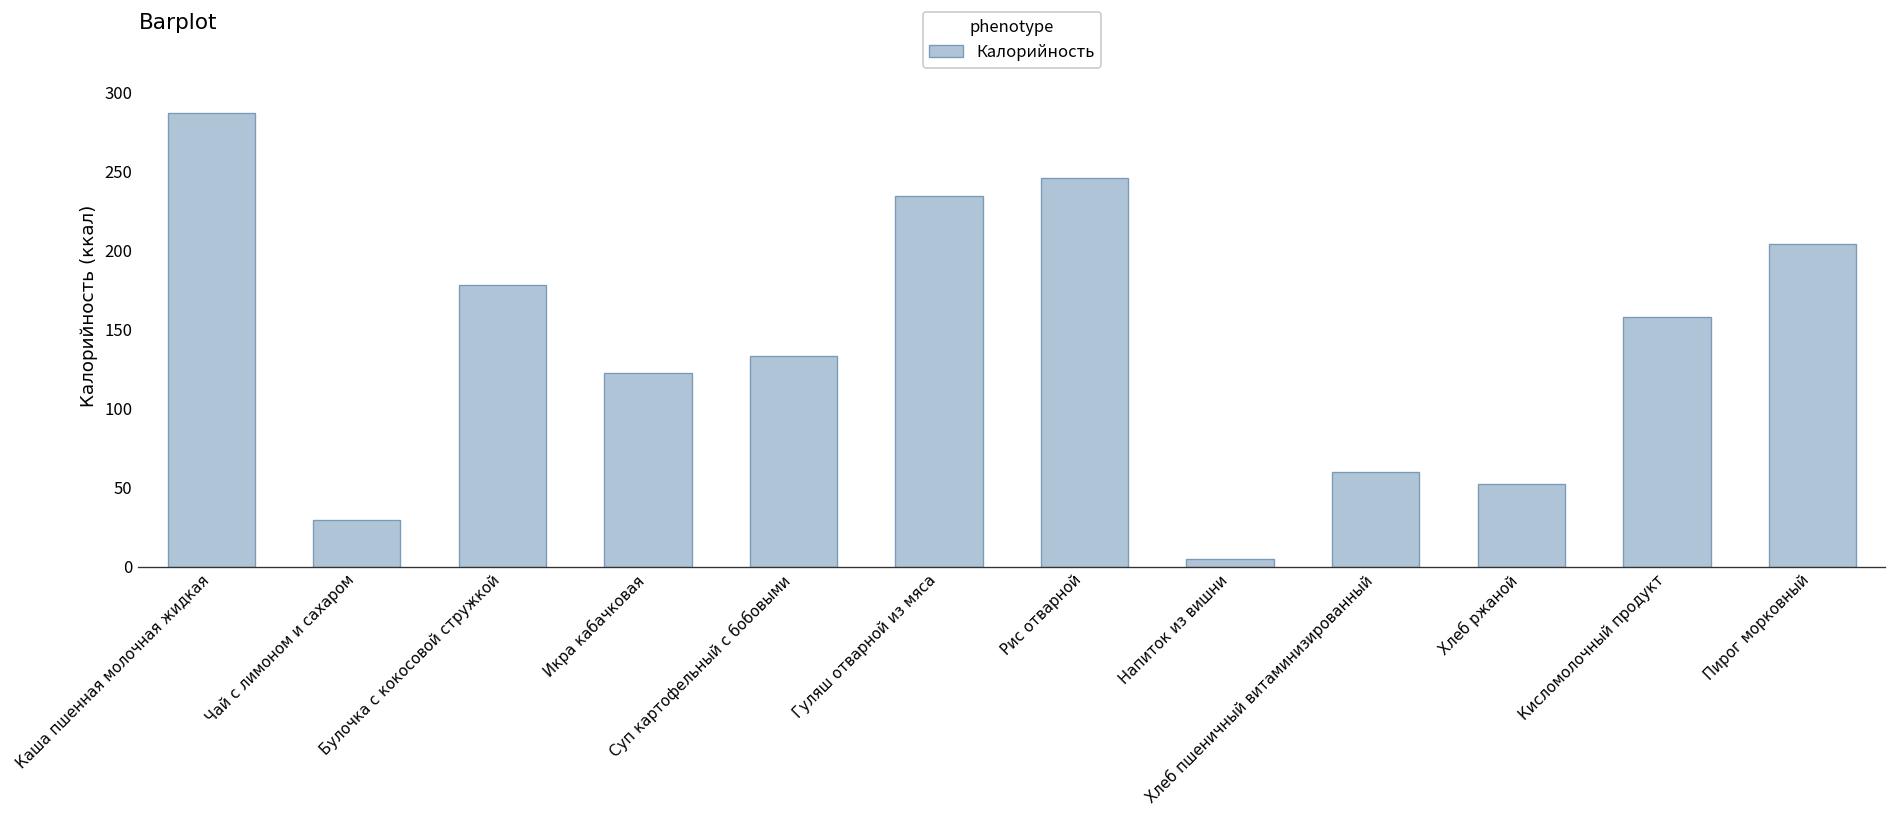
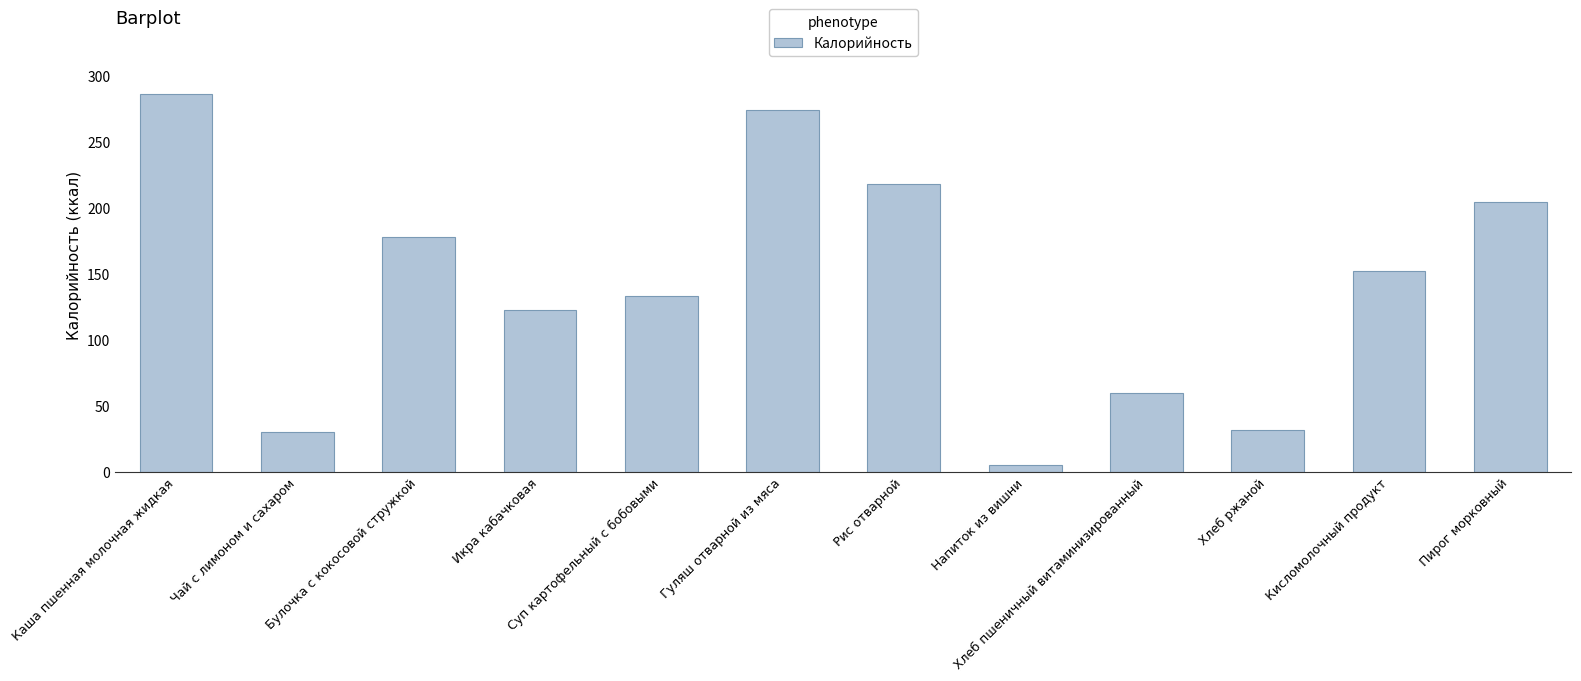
  {
    "Каша пшенная молочная жидкая": 287,
    "Чай с лимоном и сахаром": 30,
    "Булочка с кокосовой стружкой": 178,
    "Икра кабачковая": 123,
    "Суп картофельный с бобовыми": 133,
-   "Гуляш отварной из мяса": 234,
-   "Рис отварной": 246,
+   "Гуляш отварной из мяса": 274,
+   "Рис отварной": 218,
    "Напиток из вишни": 5,
    "Хлеб пшеничный витаминизированный": 60,
-   "Хлеб ржаной": 52,
-   "Кисломолочный продукт": 158,
+   "Хлеб ржаной": 32,
+   "Кисломолочный продукт": 152,
    "Пирог морковный": 204
  }
